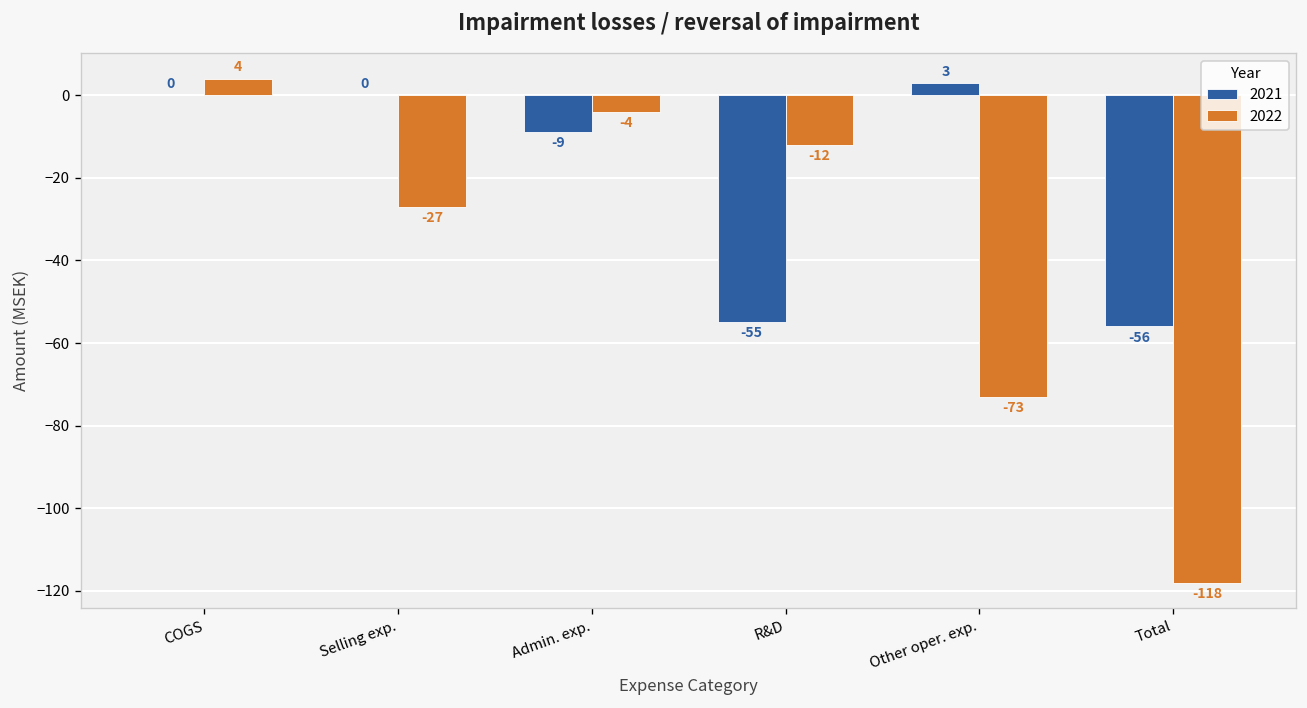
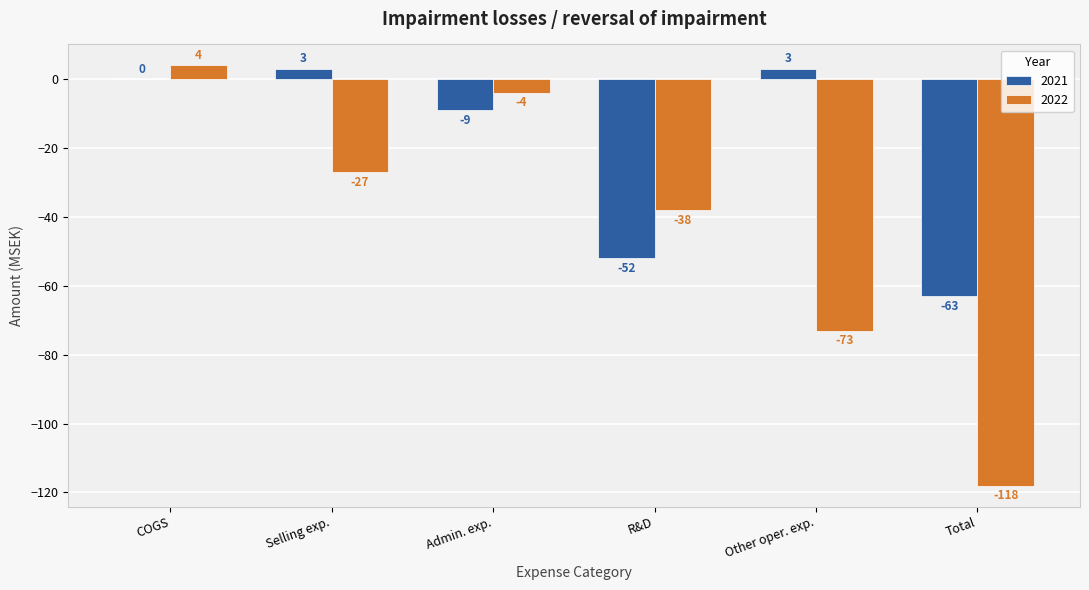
  {
    "2021": {
      "COGS": 0,
-     "Selling exp.": 0,
+     "Selling exp.": 3,
      "Admin. exp.": -9,
-     "R&D": -55,
+     "R&D": -52,
      "Other oper. exp.": 3,
-     "Total": -56
+     "Total": -63
    },
    "2022": {
      "COGS": 4,
      "Selling exp.": -27,
      "Admin. exp.": -4,
-     "R&D": -12,
+     "R&D": -38,
      "Other oper. exp.": -73,
      "Total": -118
    }
  }
